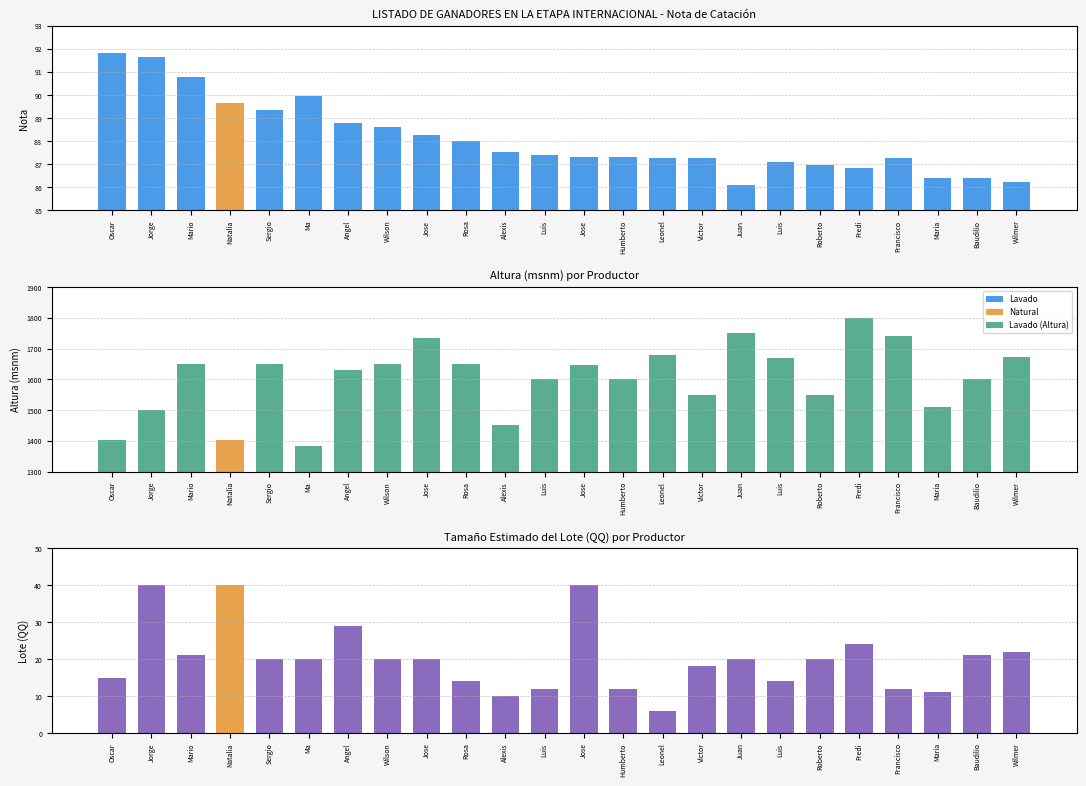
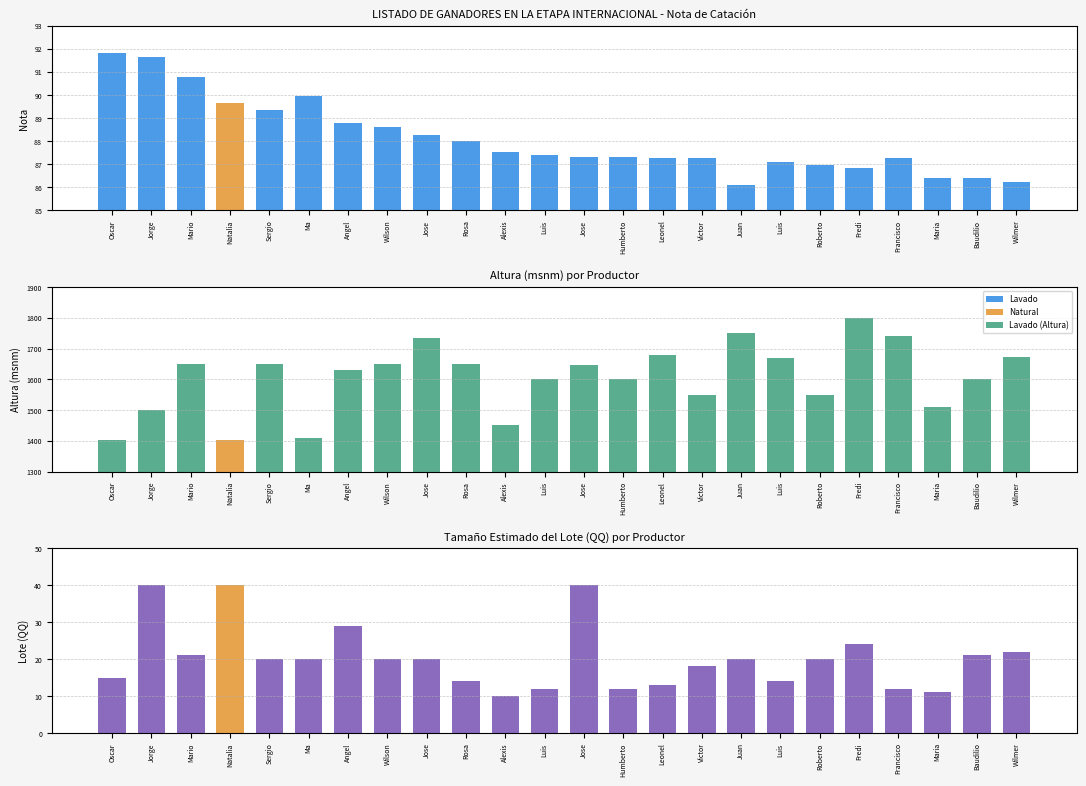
  {
    "LISTADO DE GANADORES EN LA ETAPA INTERNACIONAL - Nota de Catación": {
      "Oscar": 91.8,
      "Jorge": 91.6,
      "Mario": 90.8,
      "Natalia": 89.7,
      "Sergio": 89.4,
      "Ma": 90.0,
      "Angel": 88.8,
      "Wilson": 88.6,
      "Rosa": 88.0,
      "Alexis": 87.5,
      "Humberto": 87.3,
      "Leonel": 87.3,
      "Victor": 87.2,
      "Juan": 86.1,
      "Roberto": 87.0,
      "Fredi": 86.8,
      "Francisco": 87.3,
      "Maria": 86.4,
      "Baudilio": 86.4,
      "Wilmer": 86.2
    },
    "Altura (msnm) por Productor": {
      "Oscar": 1400,
      "Jorge": 1500,
      "Mario": 1650,
      "Natalia": 1400,
      "Sergio": 1650,
-     "Ma": 1380,
+     "Ma": 1410,
      "Angel": 1630,
      "Wilson": 1650,
      "Rosa": 1650,
      "Alexis": 1450,
      "Humberto": 1600,
      "Leonel": 1680,
      "Victor": 1550,
      "Juan": 1750,
      "Roberto": 1550,
      "Fredi": 1800,
      "Francisco": 1740,
      "Maria": 1510,
      "Baudilio": 1600,
      "Wilmer": 1670
    },
    "Tamaño Estimado del Lote (QQ) por Productor": {
      "Oscar": 15,
      "Jorge": 40,
      "Mario": 21,
      "Natalia": 40,
      "Sergio": 20,
      "Ma": 20,
      "Angel": 29,
      "Wilson": 20,
      "Rosa": 14,
      "Alexis": 10,
      "Humberto": 12,
-     "Leonel": 6,
+     "Leonel": 13,
      "Victor": 18,
      "Juan": 20,
      "Roberto": 20,
      "Fredi": 24,
      "Francisco": 12,
      "Maria": 11,
      "Baudilio": 21,
      "Wilmer": 22
    }
  }
